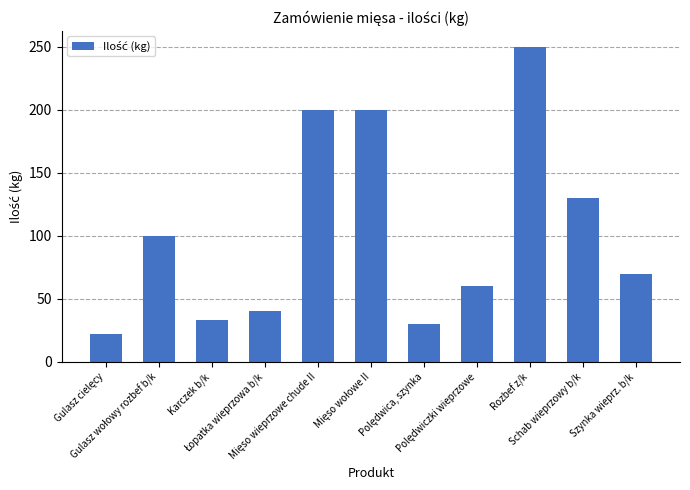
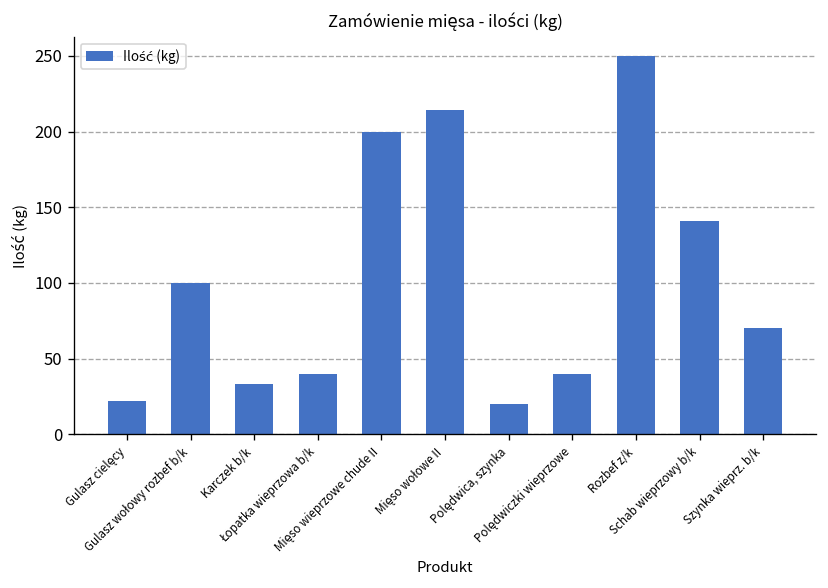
  {
    "Gulasz cielęcy": 22,
    "Gulasz wołowy rozbef b/k": 100,
    "Karczek b/k": 33,
    "Łopatka wieprzowa b/k": 40,
    "Mięso wieprzowe chude II": 200,
-   "Mięso wołowe II": 200,
-   "Polędwica, szynka": 30,
-   "Polędwiczki wieprzowe": 60,
+   "Mięso wołowe II": 214,
+   "Polędwica, szynka": 20,
+   "Polędwiczki wieprzowe": 40,
    "Rozbef z/k": 250,
-   "Schab wieprzowy b/k": 130,
+   "Schab wieprzowy b/k": 141,
    "Szynka wieprz. b/k": 70
  }
